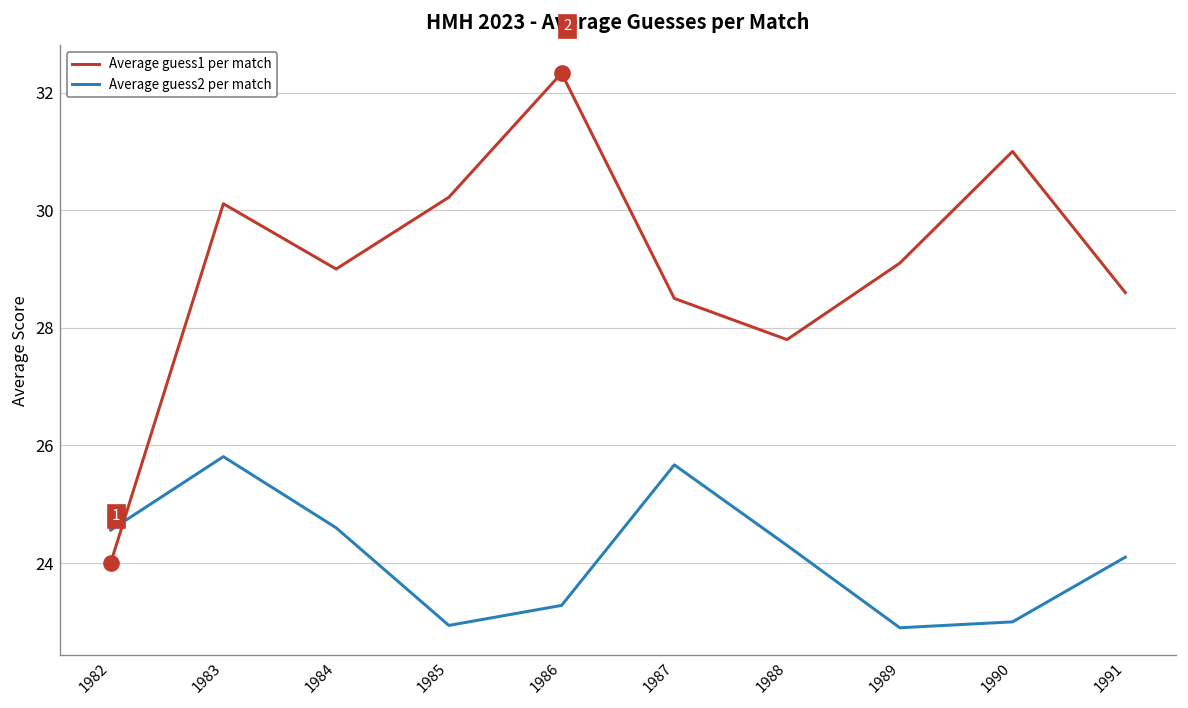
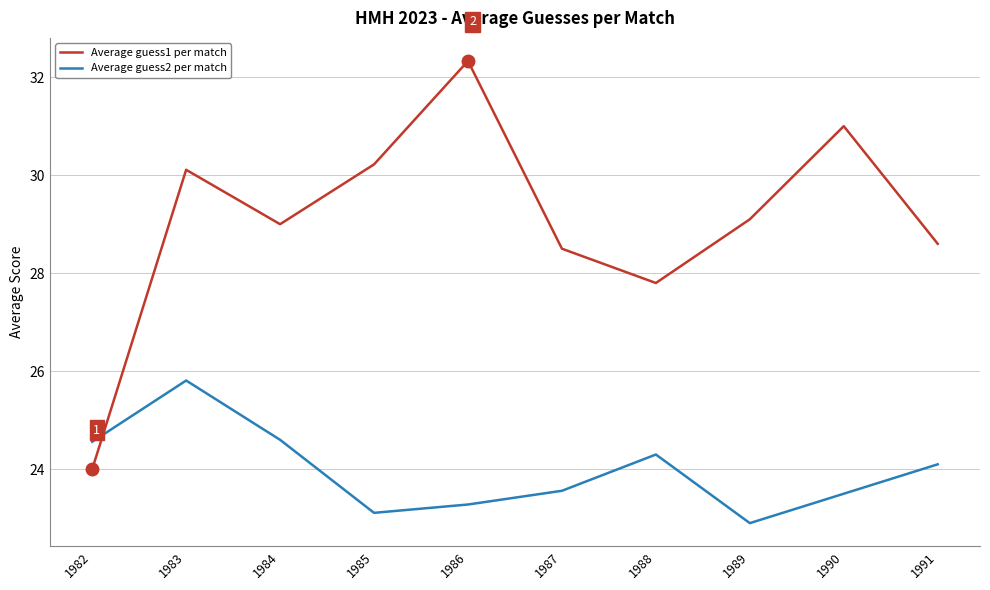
  {
    "Average guess2 per match": {
      "1983": 25.8,
      "1984": 24.6,
-     "1985": 22.9,
+     "1985": 23.1,
      "1986": 23.3,
-     "1987": 25.7,
+     "1987": 23.6,
      "1988": 24.3,
      "1989": 22.9,
-     "1990": 23.0,
+     "1990": 23.5,
      "1991": 24.1
    }
  }
